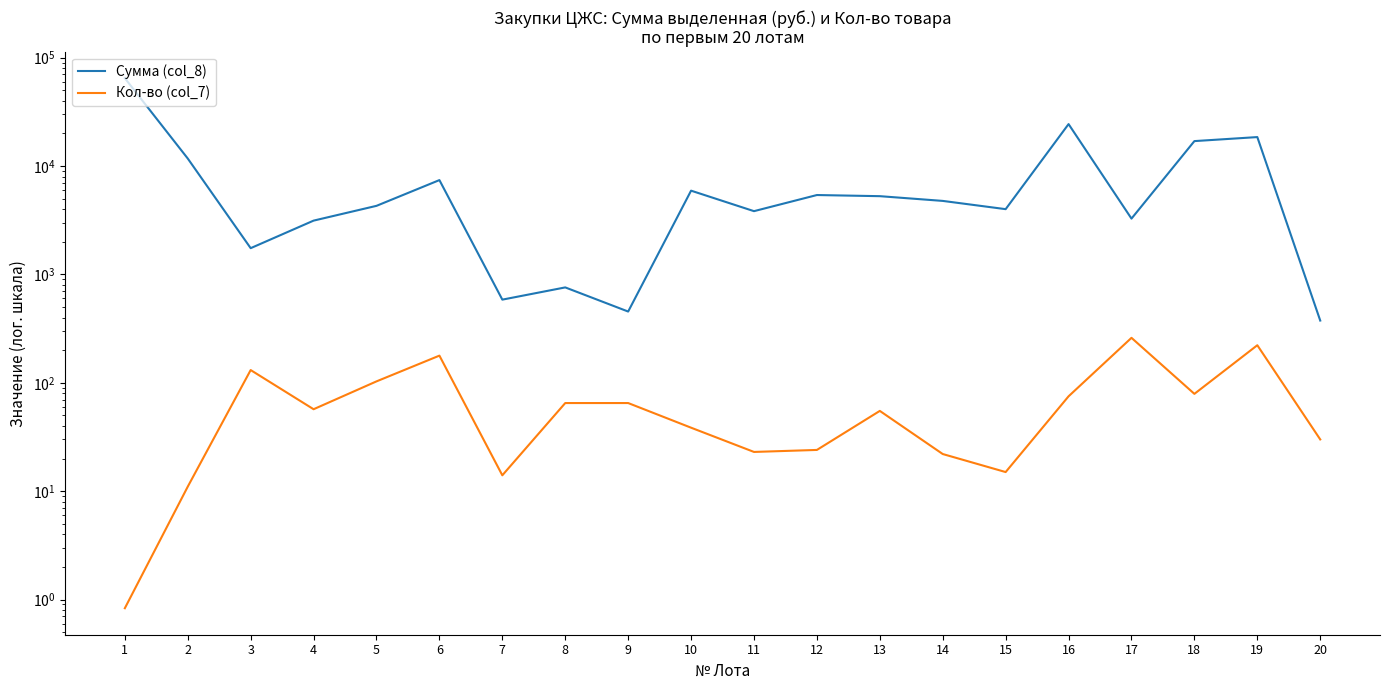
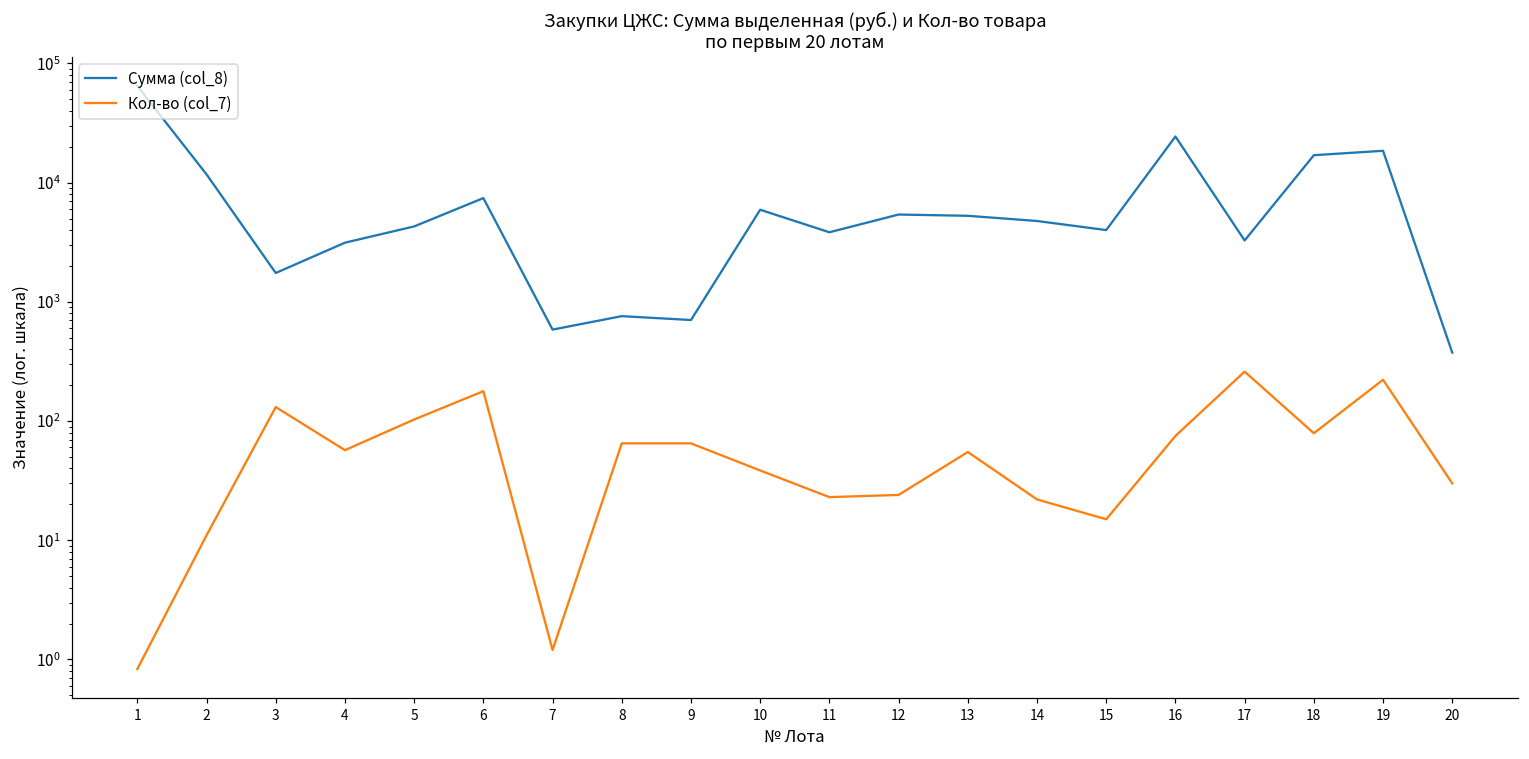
  {
    "Сумма (col_8)": {
      "2": 12000,
      "3": 1700,
      "4": 3100,
      "5": 4300,
      "6": 7000,
      "7": 600,
      "8": 800,
-     "9": 450,
+     "9": 700,
      "10": 6000,
      "11": 3800,
      "12": 5000,
      "13": 5000,
      "14": 5000,
      "15": 4000,
      "16": 24000,
      "17": 3300,
      "18": 17000,
      "19": 18000,
      "20": 380
    },
    "Кол-во (col_7)": {
      "1": 0.8,
      "2": 11,
      "3": 130,
      "4": 60,
      "5": 100,
      "6": 180,
-     "7": 14,
+     "7": 1.2,
      "8": 70,
      "9": 70,
      "10": 39,
      "11": 23,
      "12": 24,
      "13": 60,
      "14": 22,
      "15": 15,
      "16": 80,
      "17": 260,
      "18": 80,
      "19": 220,
      "20": 30
    }
  }
